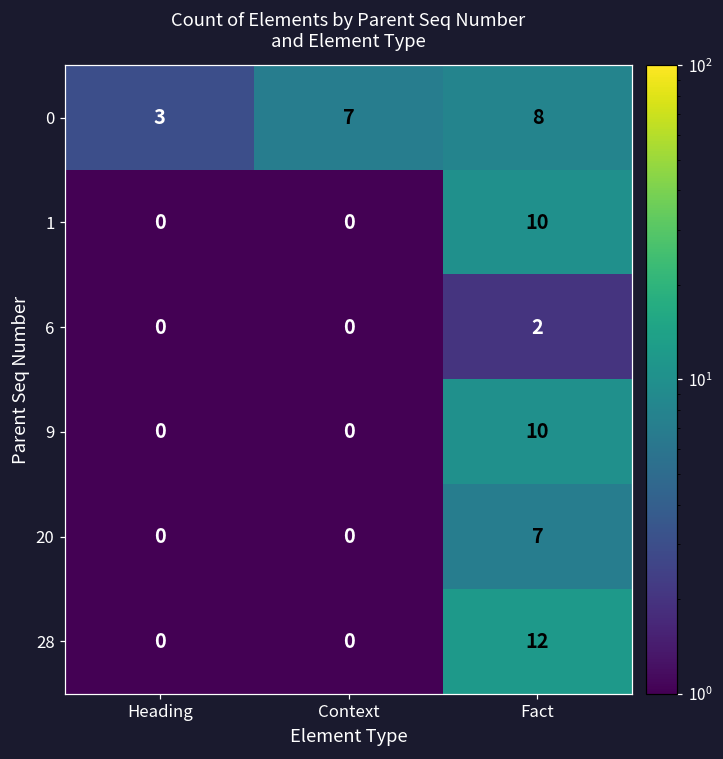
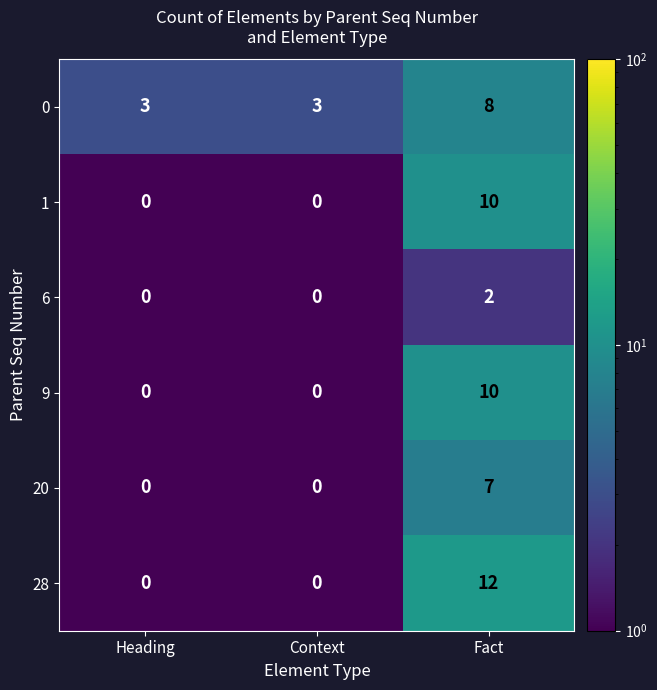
  {
    "0": {
      "Heading": 3,
-     "Context": 7,
+     "Context": 3,
      "Fact": 8
    },
    "1": {
      "Heading": 0,
      "Context": 0,
      "Fact": 10
    },
    "6": {
      "Heading": 0,
      "Context": 0,
      "Fact": 2
    },
    "9": {
      "Heading": 0,
      "Context": 0,
      "Fact": 10
    },
    "20": {
      "Heading": 0,
      "Context": 0,
      "Fact": 7
    },
    "28": {
      "Heading": 0,
      "Context": 0,
      "Fact": 12
    }
  }
